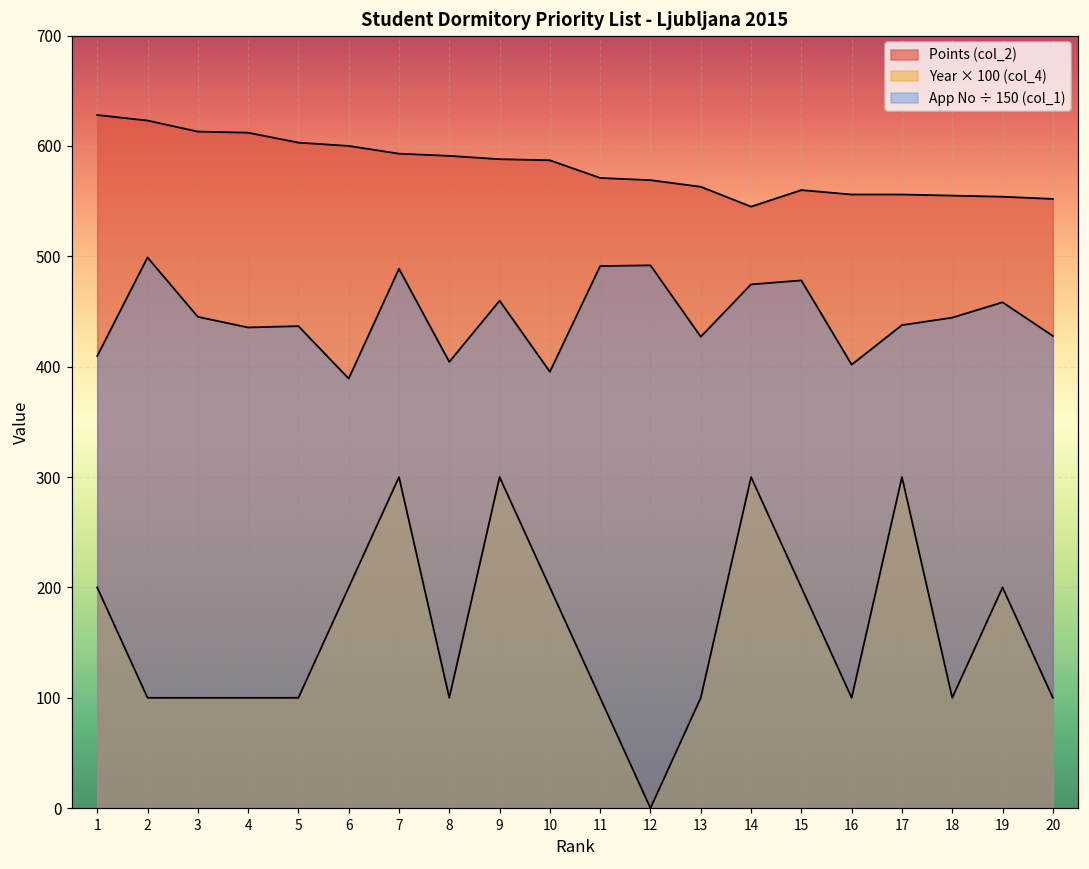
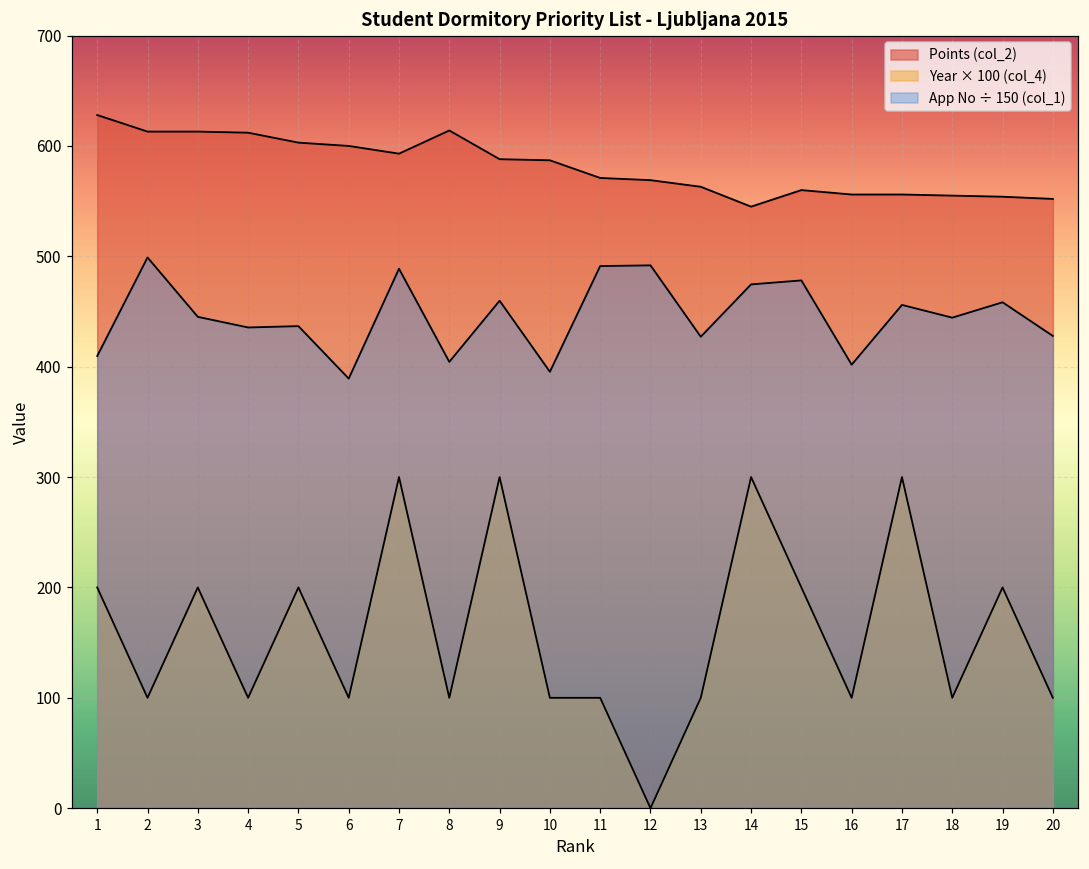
  {
    "Points (col_2)": {
      "1": 628,
-     "2": 623,
+     "2": 613,
      "3": 613,
      "4": 612,
      "5": 603,
      "6": 600,
      "7": 593,
-     "8": 591,
+     "8": 614,
      "9": 588,
      "10": 587,
      "11": 571,
      "12": 569,
      "13": 563,
      "14": 545,
      "15": 560,
      "16": 556,
      "17": 556,
      "18": 555,
      "19": 554,
      "20": 552
    },
    "Year × 100 (col_4)": {
      "1": 200,
      "2": 100,
-     "3": 100,
+     "3": 200,
      "4": 100,
-     "5": 100,
-     "6": 200,
+     "5": 200,
+     "6": 100,
      "7": 300,
      "8": 100,
      "9": 300,
-     "10": 200,
+     "10": 100,
      "11": 100,
      "12": 0,
      "13": 100,
      "14": 300,
      "15": 200,
      "16": 100,
      "17": 300,
      "18": 100,
      "19": 200,
      "20": 100
    },
    "App No ÷ 150 (col_1)": {
      "1": 410,
      "2": 499,
      "3": 445,
      "4": 436,
      "5": 437,
      "6": 389,
      "7": 489,
      "8": 404,
      "9": 460,
      "10": 395,
      "11": 491,
      "12": 492,
      "13": 427,
      "14": 475,
      "15": 478,
      "16": 402,
-     "17": 438,
+     "17": 456,
      "18": 444,
      "19": 458,
      "20": 428
    }
  }
